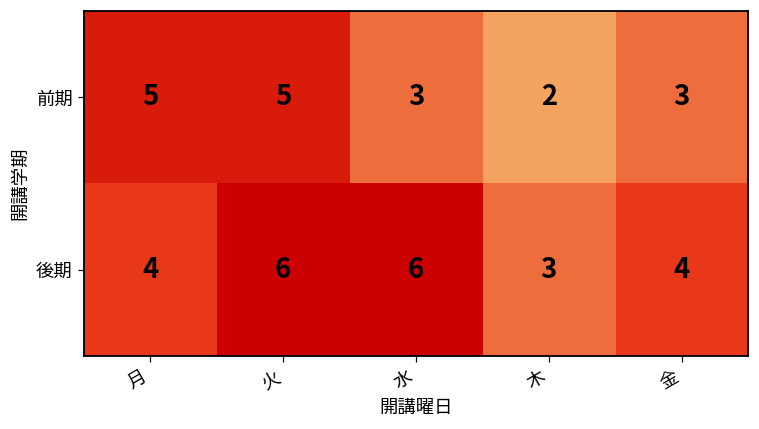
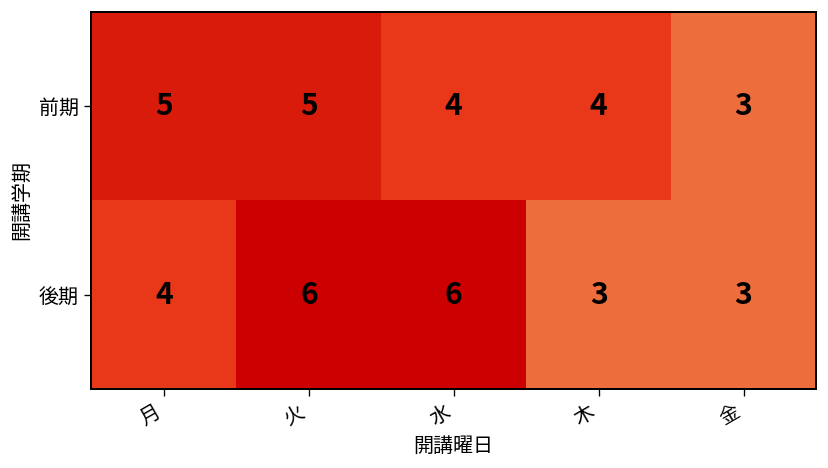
  {
    "前期": {
      "月": 5,
      "火": 5,
-     "水": 3,
-     "木": 2,
+     "水": 4,
+     "木": 4,
      "金": 3
    },
    "後期": {
      "月": 4,
      "火": 6,
      "水": 6,
      "木": 3,
-     "金": 4
+     "金": 3
    }
  }
